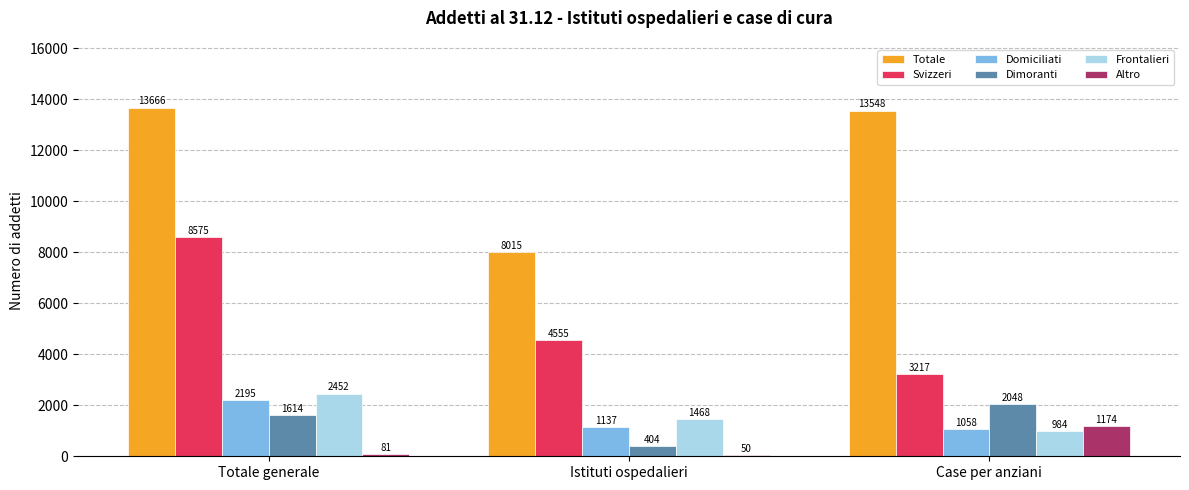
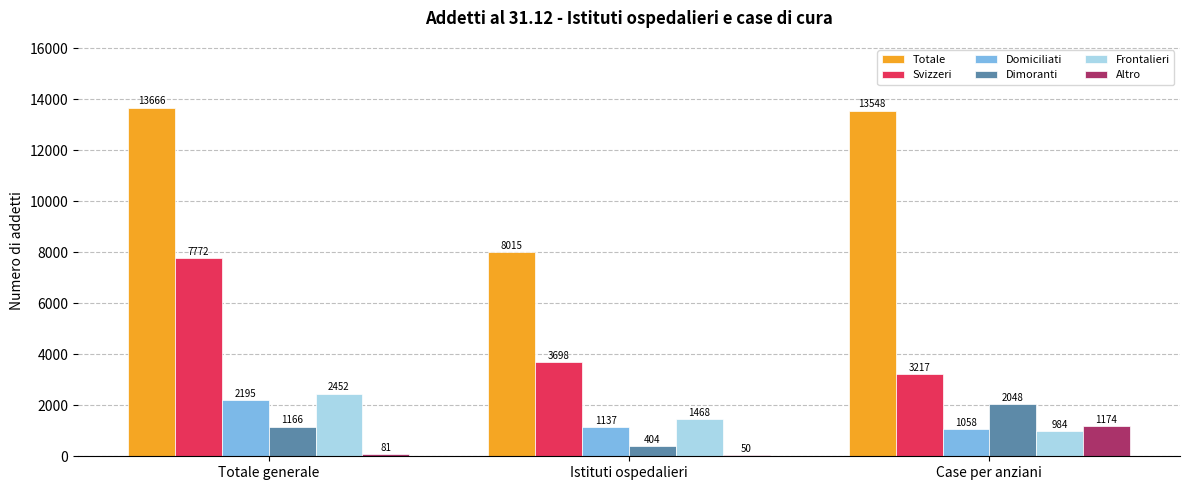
  {
    "Totale": {
      "Totale generale": 13666,
      "Istituti ospedalieri": 8015,
      "Case per anziani": 13548
    },
    "Svizzeri": {
-     "Totale generale": 8575,
-     "Istituti ospedalieri": 4555,
+     "Totale generale": 7772,
+     "Istituti ospedalieri": 3698,
      "Case per anziani": 3217
    },
    "Dimoranti": {
-     "Totale generale": 1614,
+     "Totale generale": 1166,
      "Istituti ospedalieri": 404,
      "Case per anziani": 2048
    },
    "Altro": {
      "Totale generale": 81,
      "Istituti ospedalieri": 50,
      "Case per anziani": 1174
    }
  }
